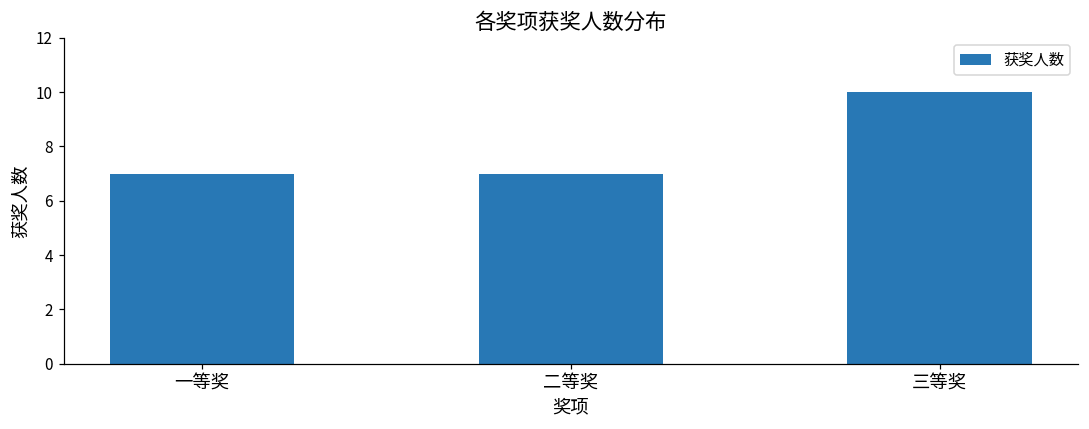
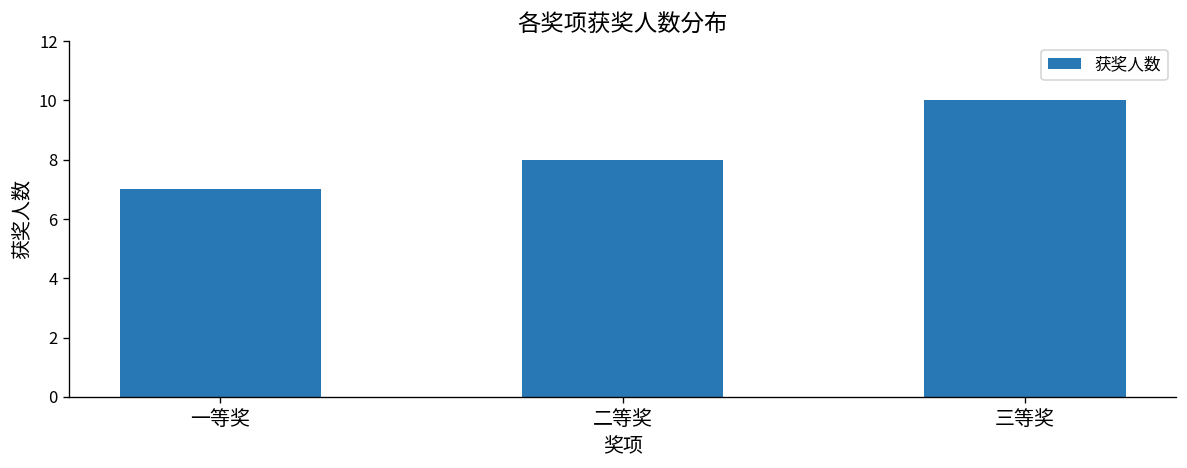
  {
    "一等奖": 7,
-   "二等奖": 7,
+   "二等奖": 8,
    "三等奖": 10
  }
